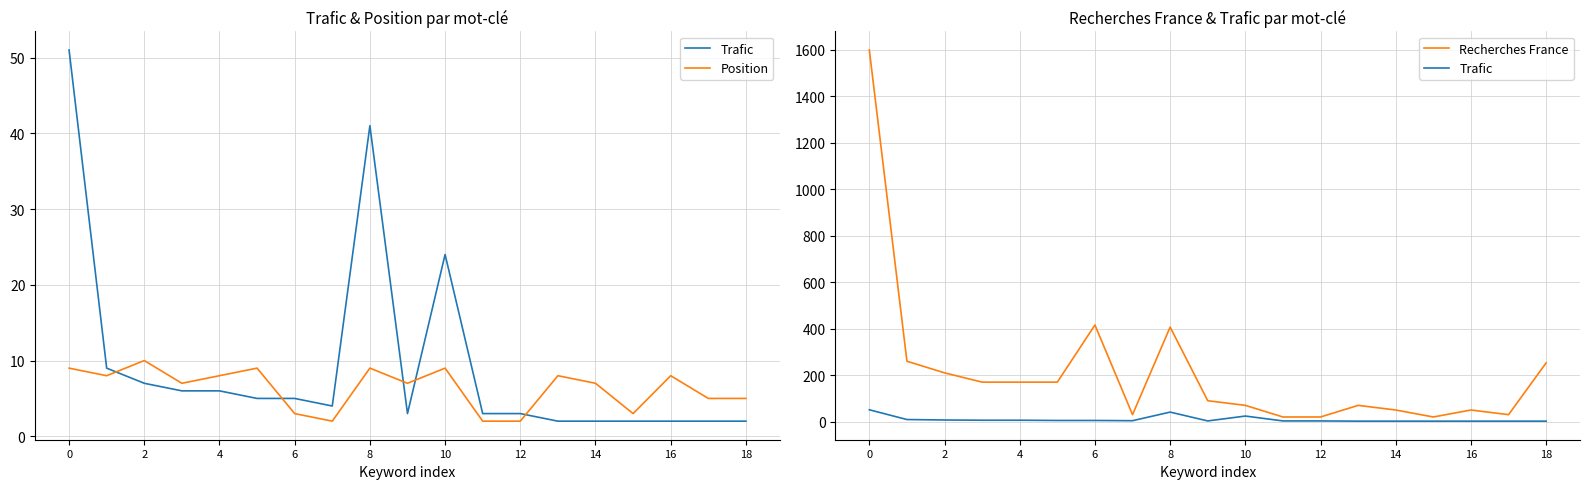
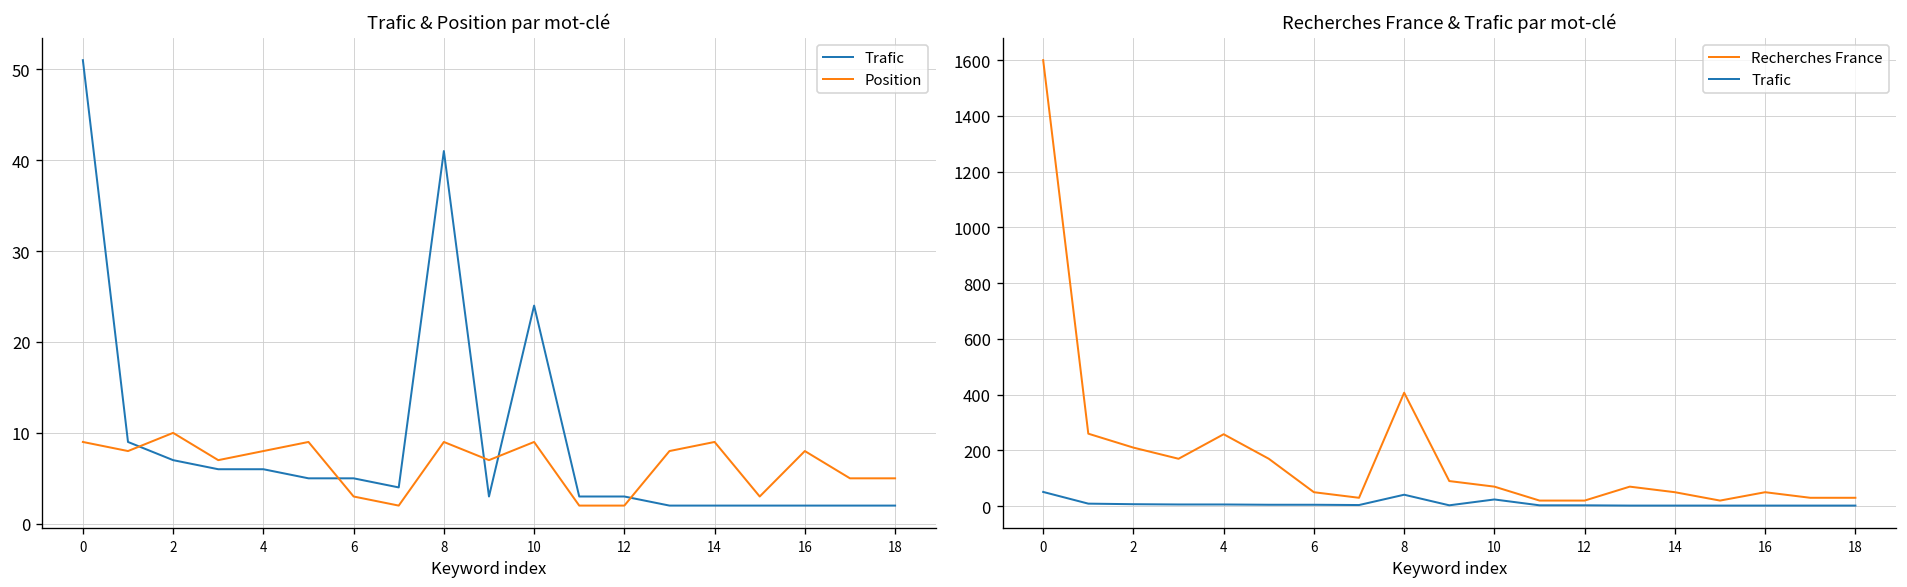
  {
    "Trafic & Position par mot-clé": {
      "Trafic": {
        "0": 51,
        "2": 7,
        "4": 6,
        "6": 5,
        "8": 41,
        "10": 24,
        "12": 3,
        "14": 2,
        "16": 2,
        "18": 2
      },
      "Position": {
        "0": 9,
        "2": 10,
        "4": 8,
        "6": 3,
        "8": 9,
        "10": 9,
        "12": 2,
-       "14": 7,
+       "14": 9,
        "16": 8,
        "18": 5
      }
    },
    "Recherches France & Trafic par mot-clé": {
      "Recherches France": {
        "0": 1600,
        "2": 210,
-       "4": 170,
-       "6": 420,
+       "4": 260,
+       "6": 50,
        "8": 410,
        "10": 70,
        "12": 20,
        "14": 50,
        "16": 50,
-       "18": 250
+       "18": 30
      },
      "Trafic": {
        "0": 50,
        "2": 10,
        "4": 10,
        "6": 10,
        "8": 40,
        "10": 20,
        "12": 0,
        "14": 0,
        "16": 0,
        "18": 0
      }
    }
  }
